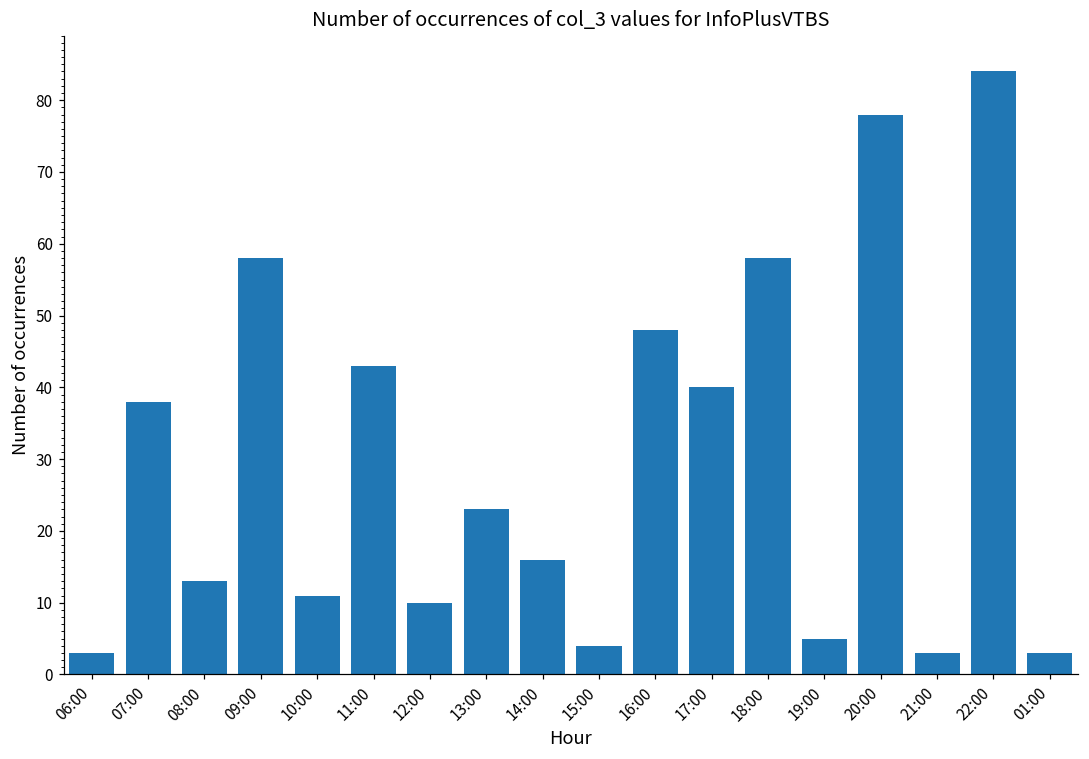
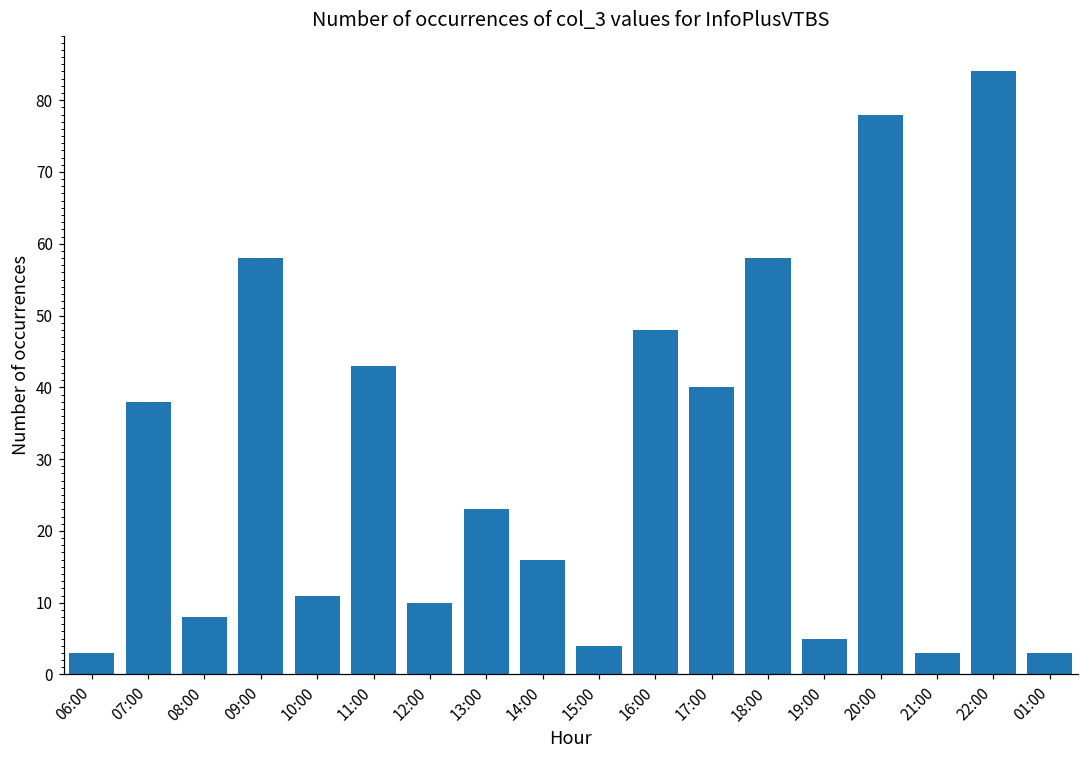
  {
    "06:00": 3,
    "07:00": 38,
-   "08:00": 13,
+   "08:00": 8,
    "09:00": 58,
    "10:00": 11,
    "11:00": 43,
    "12:00": 10,
    "13:00": 23,
    "14:00": 16,
    "15:00": 4,
    "16:00": 48,
    "17:00": 40,
    "18:00": 58,
    "19:00": 5,
    "20:00": 78,
    "21:00": 3,
    "22:00": 84,
    "01:00": 3
  }
